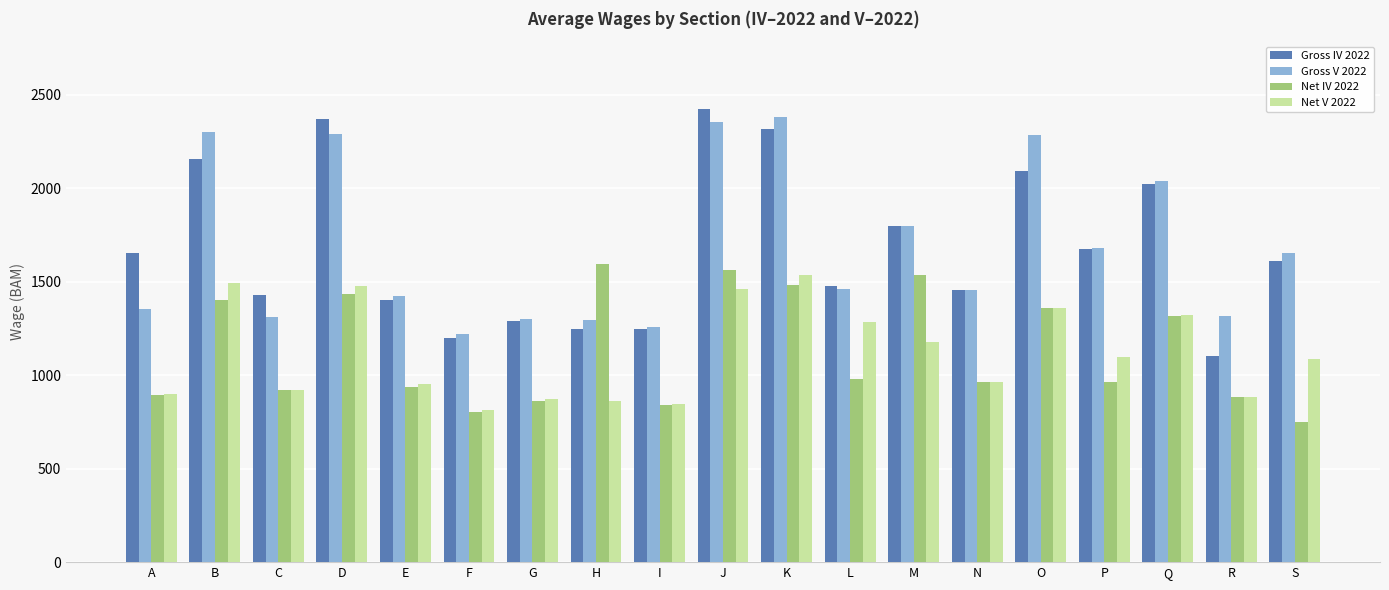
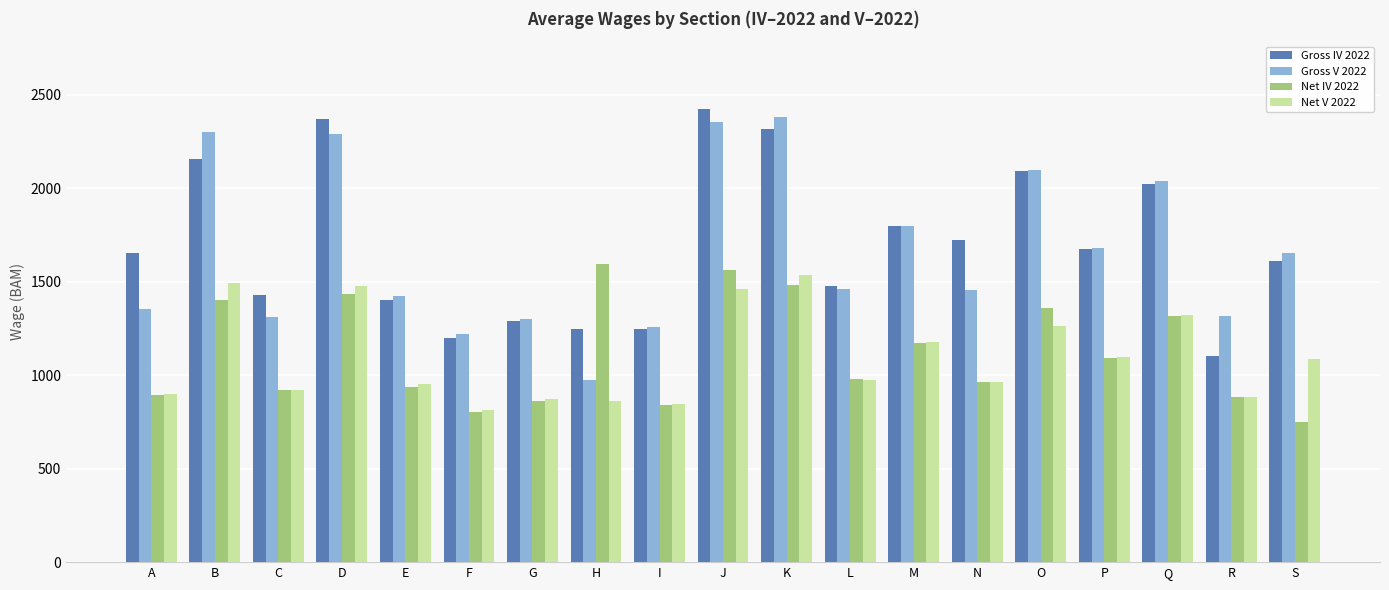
  {
    "Gross IV 2022": {
      "A": 1650,
      "B": 2160,
      "C": 1430,
      "D": 2370,
      "E": 1400,
      "F": 1200,
      "G": 1290,
      "H": 1250,
      "I": 1250,
      "J": 2420,
      "K": 2320,
      "L": 1480,
      "M": 1800,
-     "N": 1450,
+     "N": 1730,
      "O": 2090,
      "P": 1680,
      "Q": 2020,
      "R": 1100,
      "S": 1610
    },
    "Gross V 2022": {
      "A": 1350,
      "B": 2300,
      "C": 1310,
      "D": 2290,
      "E": 1430,
      "F": 1220,
      "G": 1300,
-     "H": 1300,
+     "H": 980,
      "I": 1260,
      "J": 2360,
      "K": 2380,
      "L": 1460,
      "M": 1800,
      "N": 1460,
-     "O": 2290,
+     "O": 2100,
      "P": 1680,
      "Q": 2040,
      "R": 1320,
      "S": 1650
    },
    "Net IV 2022": {
      "A": 900,
      "B": 1400,
      "C": 920,
      "D": 1430,
      "E": 940,
      "F": 800,
      "G": 860,
      "H": 1600,
      "I": 840,
      "J": 1560,
      "K": 1480,
      "L": 980,
-     "M": 1540,
+     "M": 1170,
      "N": 960,
      "O": 1360,
-     "P": 970,
+     "P": 1090,
      "Q": 1320,
      "R": 880,
      "S": 750
    },
    "Net V 2022": {
      "A": 900,
      "B": 1490,
      "C": 920,
      "D": 1480,
      "E": 950,
      "F": 820,
      "G": 870,
      "H": 860,
      "I": 850,
      "J": 1460,
      "K": 1540,
-     "L": 1290,
+     "L": 970,
      "M": 1180,
      "N": 970,
-     "O": 1360,
+     "O": 1260,
      "P": 1100,
      "Q": 1320,
      "R": 880,
      "S": 1090
    }
  }
